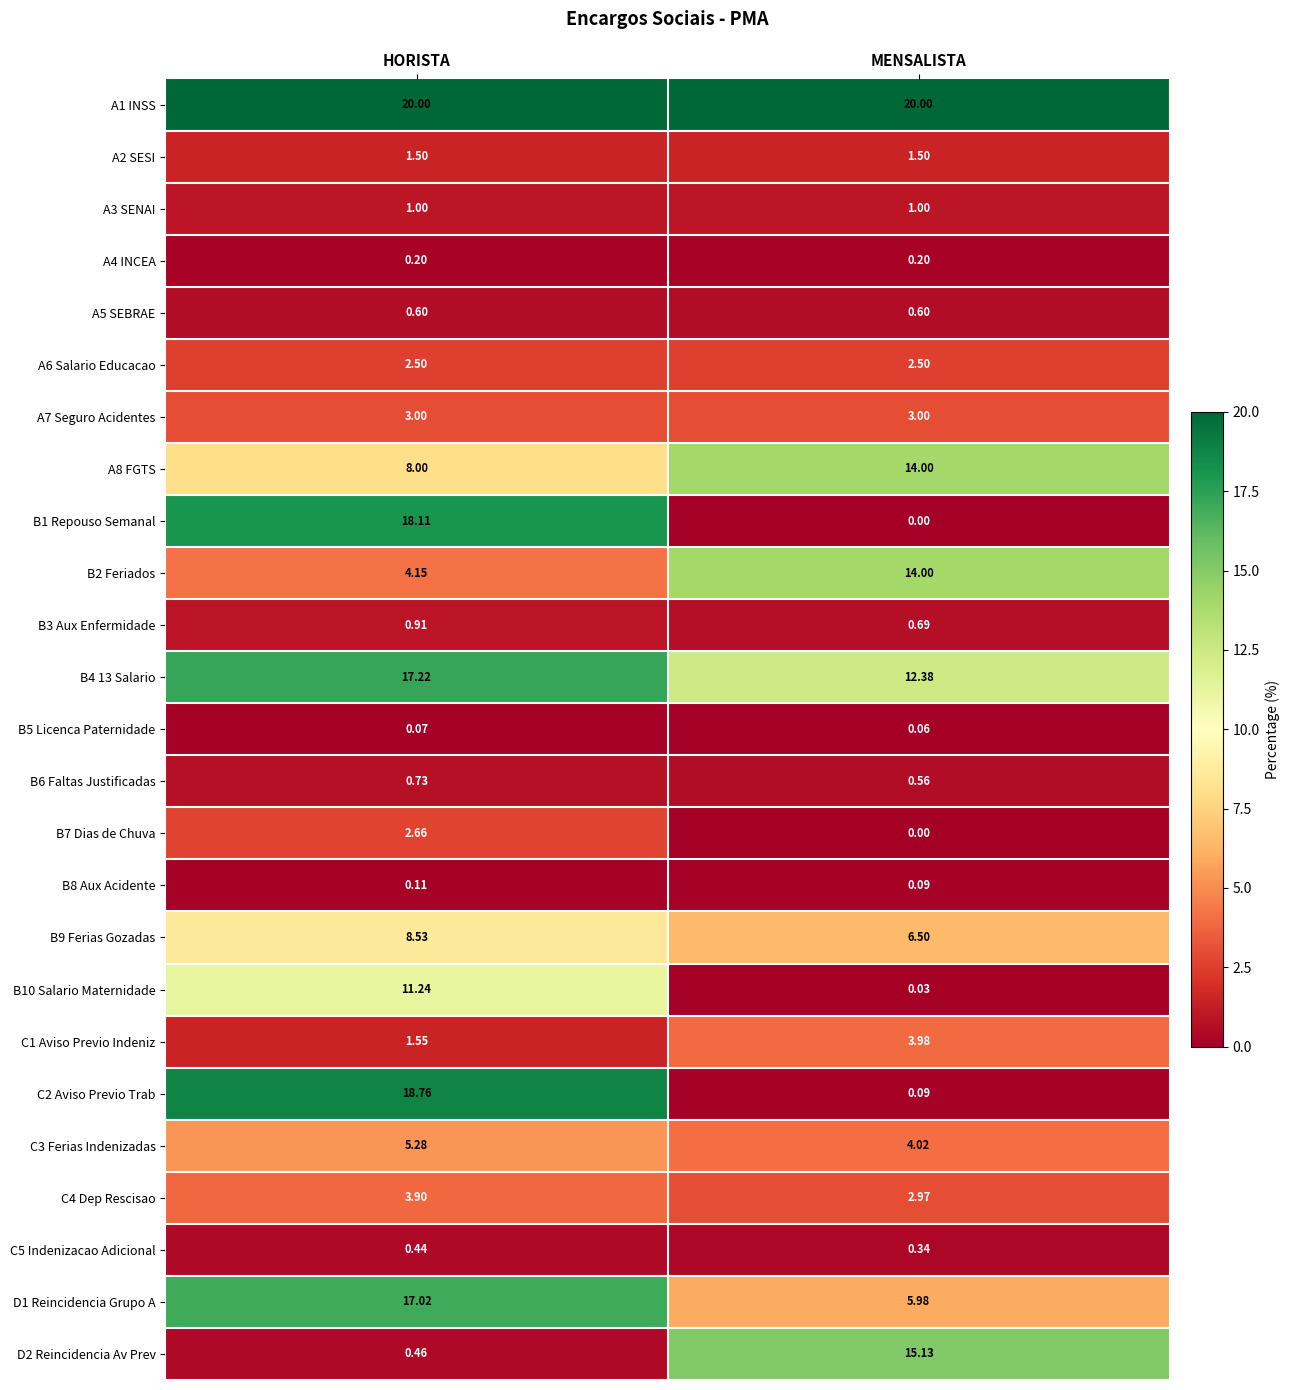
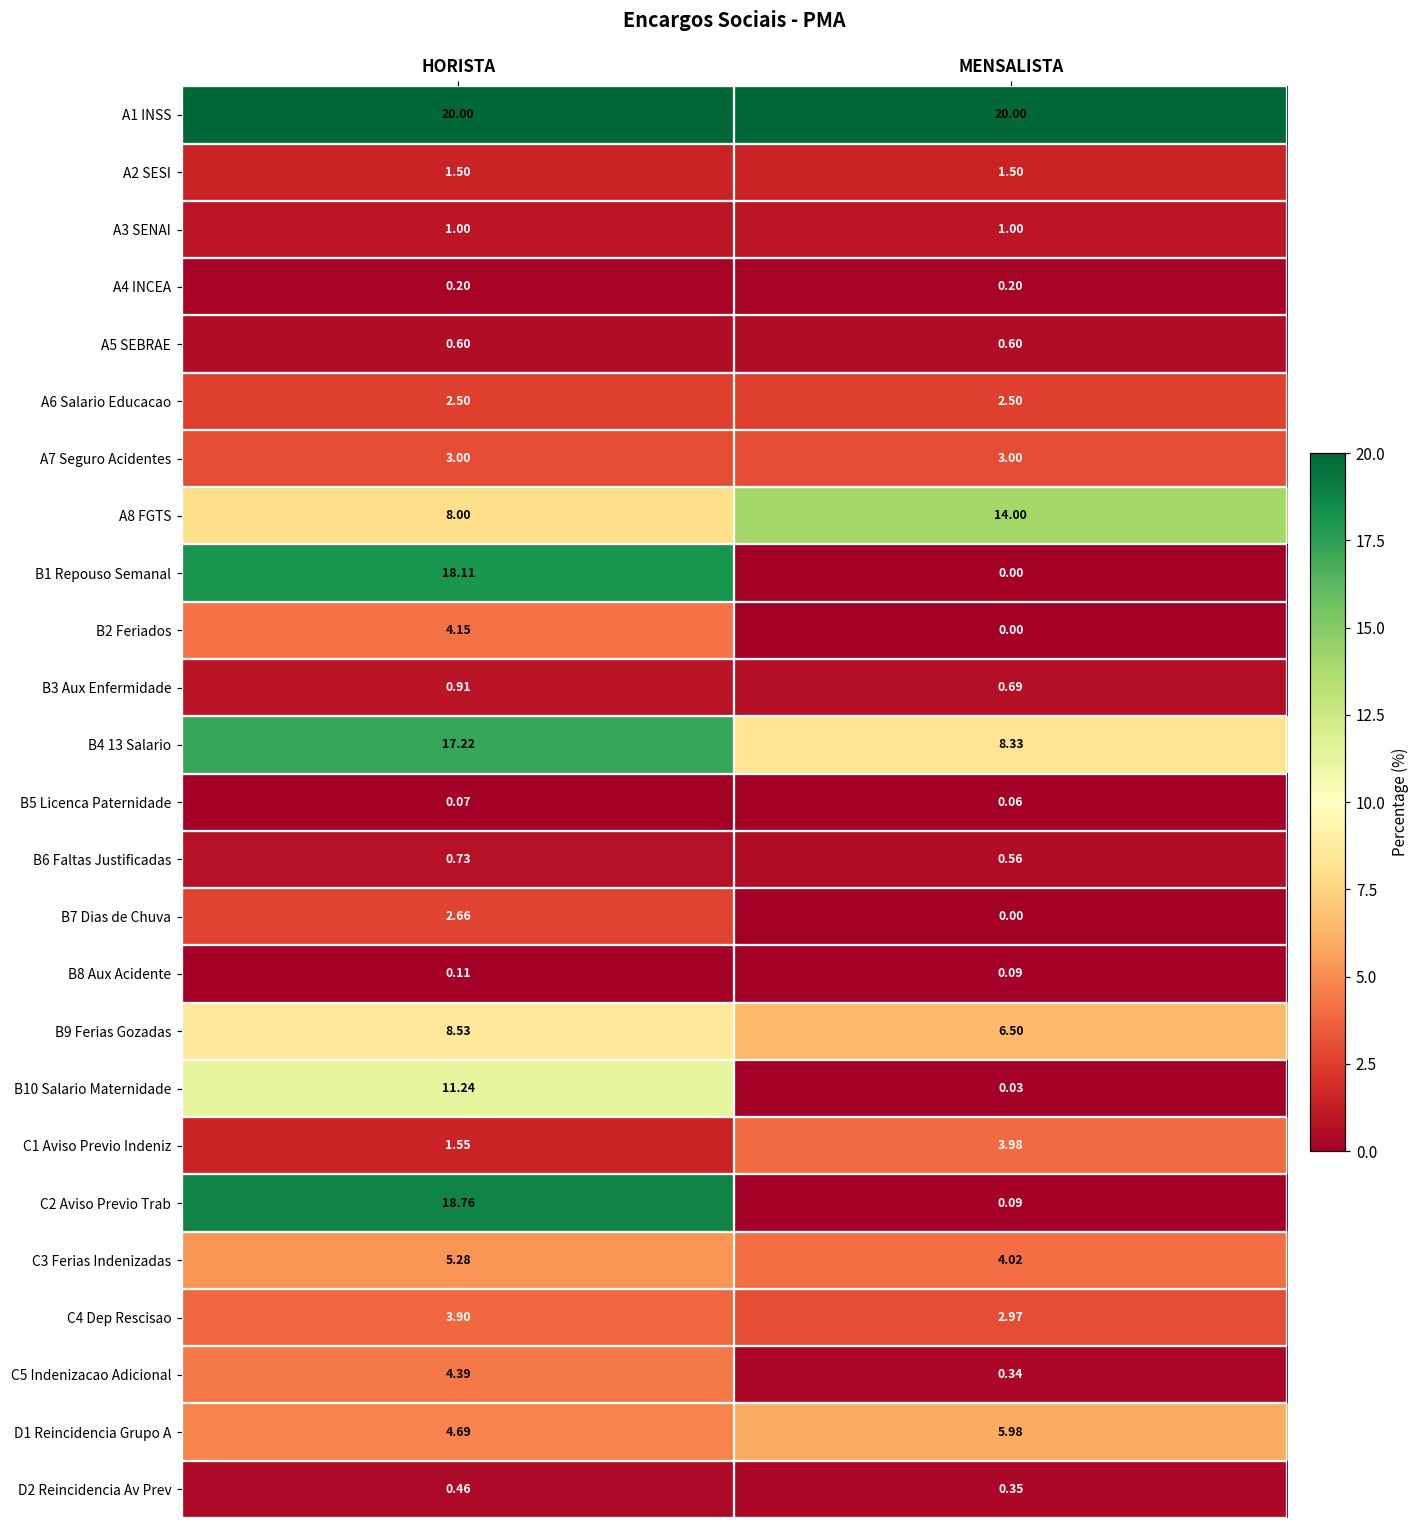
  {
    "A1 INSS": {
      "HORISTA": 20.00,
      "MENSALISTA": 20.00
    },
    "A2 SESI": {
      "HORISTA": 1.50,
      "MENSALISTA": 1.50
    },
    "A3 SENAI": {
      "HORISTA": 1.00,
      "MENSALISTA": 1.00
    },
    "A4 INCEA": {
      "HORISTA": 0.20,
      "MENSALISTA": 0.20
    },
    "A5 SEBRAE": {
      "HORISTA": 0.60,
      "MENSALISTA": 0.60
    },
    "A6 Salario Educacao": {
      "HORISTA": 2.50,
      "MENSALISTA": 2.50
    },
    "A7 Seguro Acidentes": {
      "HORISTA": 3.00,
      "MENSALISTA": 3.00
    },
    "A8 FGTS": {
      "HORISTA": 8.00,
      "MENSALISTA": 14.00
    },
    "B1 Repouso Semanal": {
      "HORISTA": 18.11,
      "MENSALISTA": 0.00
    },
    "B2 Feriados": {
      "HORISTA": 4.15,
-     "MENSALISTA": 14.00
+     "MENSALISTA": 0.00
    },
    "B3 Aux Enfermidade": {
      "HORISTA": 0.91,
      "MENSALISTA": 0.69
    },
    "B4 13 Salario": {
      "HORISTA": 17.22,
-     "MENSALISTA": 12.38
+     "MENSALISTA": 8.33
    },
    "B5 Licenca Paternidade": {
      "HORISTA": 0.07,
      "MENSALISTA": 0.06
    },
    "B6 Faltas Justificadas": {
      "HORISTA": 0.73,
      "MENSALISTA": 0.56
    },
    "B7 Dias de Chuva": {
      "HORISTA": 2.66,
      "MENSALISTA": 0.00
    },
    "B8 Aux Acidente": {
      "HORISTA": 0.11,
      "MENSALISTA": 0.09
    },
    "B9 Ferias Gozadas": {
      "HORISTA": 8.53,
      "MENSALISTA": 6.50
    },
    "B10 Salario Maternidade": {
      "HORISTA": 11.24,
      "MENSALISTA": 0.03
    },
    "C1 Aviso Previo Indeniz": {
      "HORISTA": 1.55,
      "MENSALISTA": 3.98
    },
    "C2 Aviso Previo Trab": {
      "HORISTA": 18.76,
      "MENSALISTA": 0.09
    },
    "C3 Ferias Indenizadas": {
      "HORISTA": 5.28,
      "MENSALISTA": 4.02
    },
    "C4 Dep Rescisao": {
      "HORISTA": 3.90,
      "MENSALISTA": 2.97
    },
    "C5 Indenizacao Adicional": {
-     "HORISTA": 0.44,
+     "HORISTA": 4.39,
      "MENSALISTA": 0.34
    },
    "D1 Reincidencia Grupo A": {
-     "HORISTA": 17.02,
+     "HORISTA": 4.69,
      "MENSALISTA": 5.98
    },
    "D2 Reincidencia Av Prev": {
      "HORISTA": 0.46,
-     "MENSALISTA": 15.13
+     "MENSALISTA": 0.35
    }
  }
